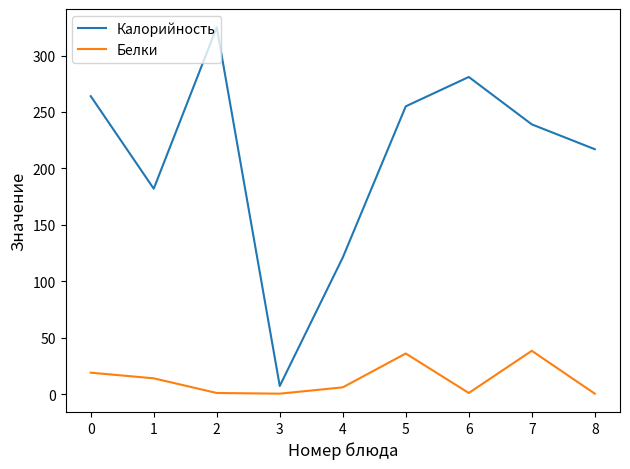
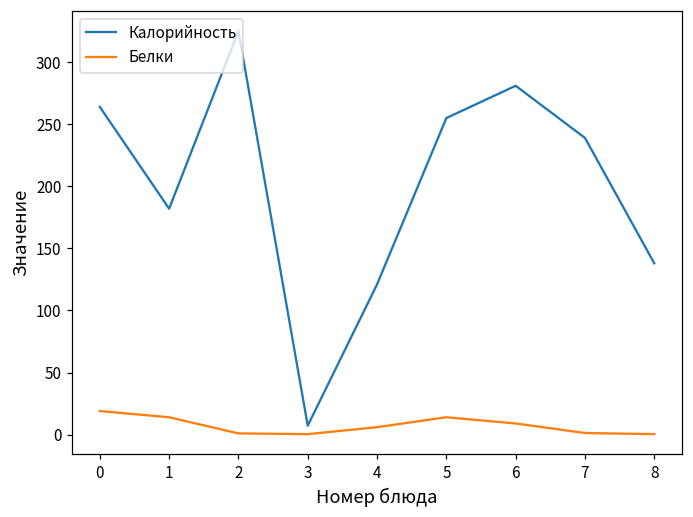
  {
    "Калорийность": {
      "0": 264,
      "1": 182,
      "3": 7,
      "4": 121,
      "5": 255,
      "6": 281,
      "7": 239,
-     "8": 217
+     "8": 138
    },
    "Белки": {
      "0": 19,
      "1": 14,
      "2": 1,
      "3": 0,
      "4": 6,
-     "5": 36,
-     "6": 1,
-     "7": 38,
+     "5": 14,
+     "6": 9,
+     "7": 1,
      "8": 0
    }
  }
